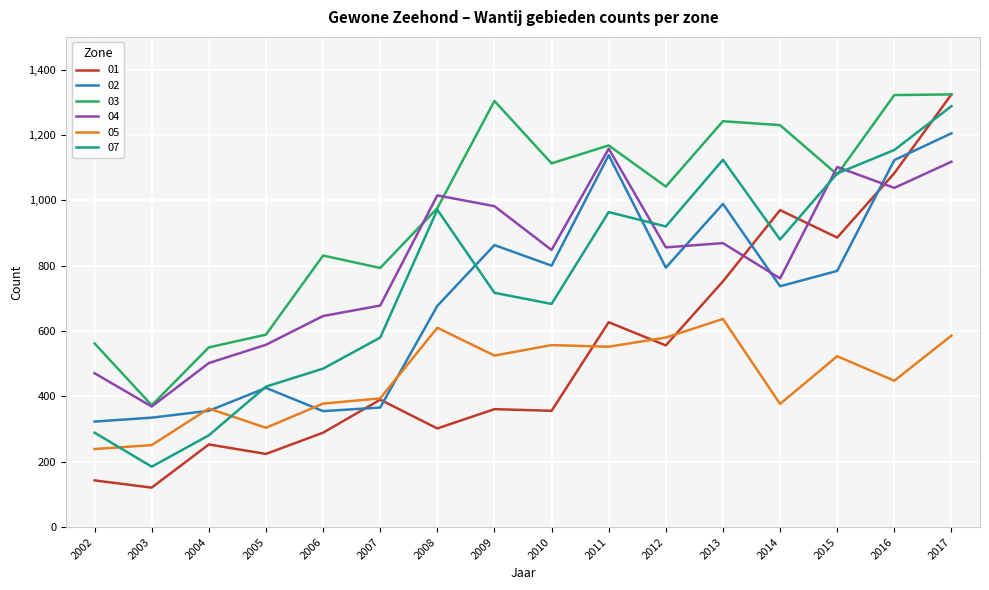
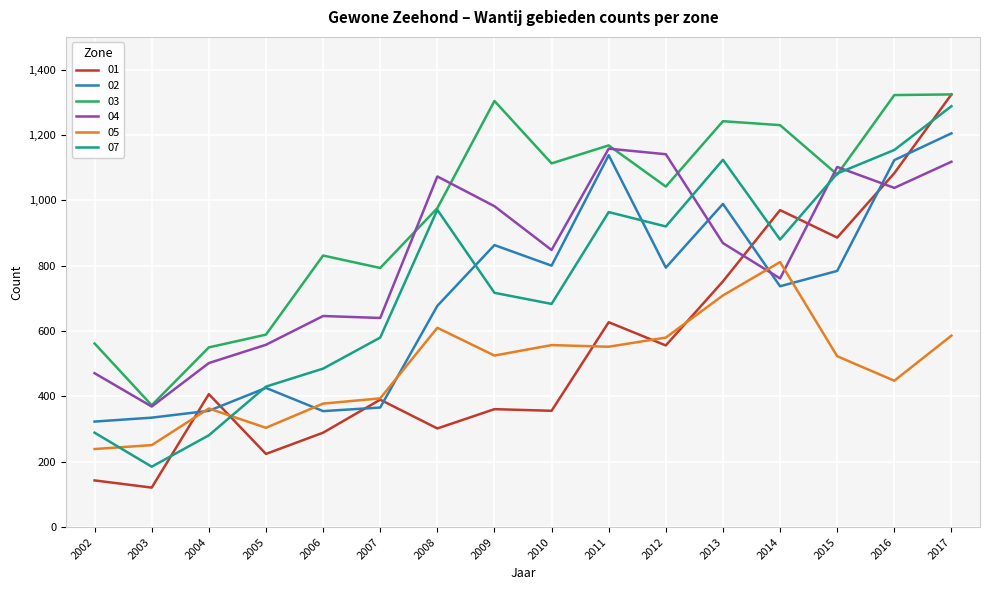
  {
    "01": {
      "2002": "140",
      "2003": "120",
-     "2004": "250",
+     "2004": "410",
      "2005": "220",
      "2006": "290",
      "2008": "300",
      "2009": "360",
      "2010": "360",
      "2011": "630",
      "2012": "560",
      "2013": "750",
      "2014": "970",
      "2015": "890",
      "2016": "1,080"
    },
    "02": {
      "2002": "320",
      "2003": "340",
      "2006": "360",
      "2007": "370",
      "2008": "680",
      "2009": "860",
      "2010": "800",
      "2011": "1,140",
      "2012": "790",
      "2013": "990",
      "2014": "740",
      "2015": "780",
      "2016": "1,120",
      "2017": "1,210"
    },
    "04": {
      "2002": "470",
      "2004": "500",
      "2005": "560",
      "2006": "650",
-     "2007": "680",
-     "2008": "1,020",
+     "2007": "640",
+     "2008": "1,070",
      "2009": "980",
      "2010": "850",
      "2011": "1,160",
-     "2012": "860",
+     "2012": "1,140",
      "2013": "870",
      "2014": "760",
      "2015": "1,100",
      "2016": "1,040",
      "2017": "1,120"
    },
    "05": {
      "2002": "240",
      "2003": "250",
      "2005": "300",
      "2006": "380",
      "2008": "610",
      "2009": "530",
      "2010": "560",
      "2011": "550",
      "2012": "580",
-     "2013": "640",
-     "2014": "380",
+     "2013": "710",
+     "2014": "810",
      "2015": "520",
      "2016": "450",
      "2017": "590"
    }
  }
